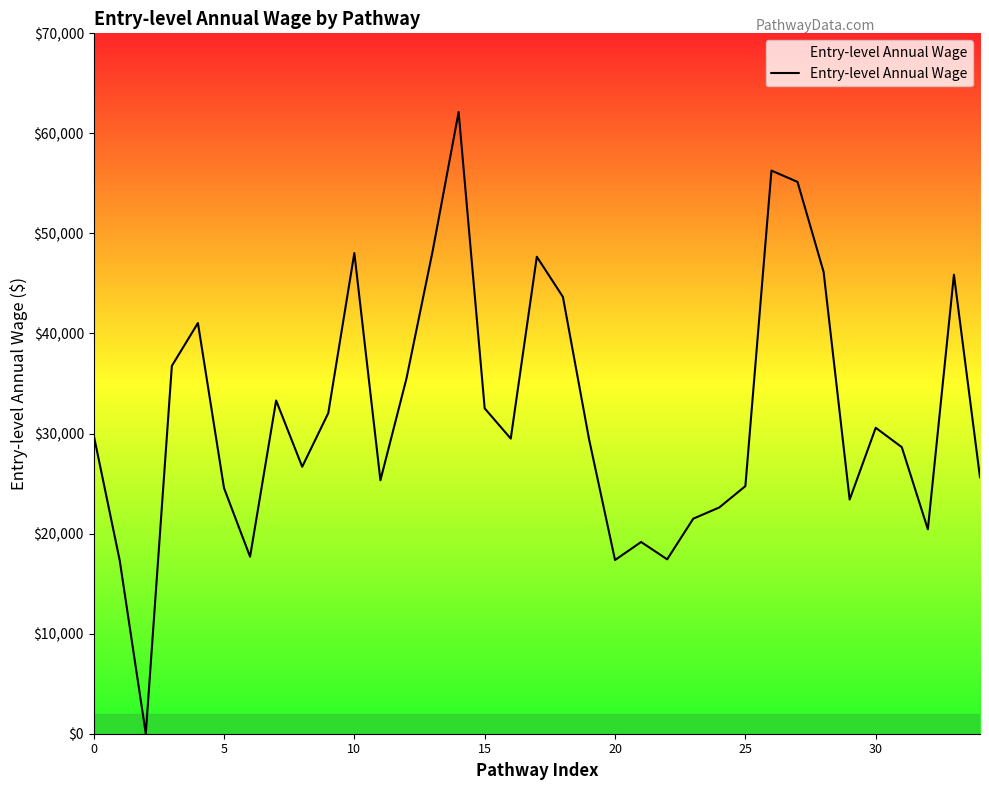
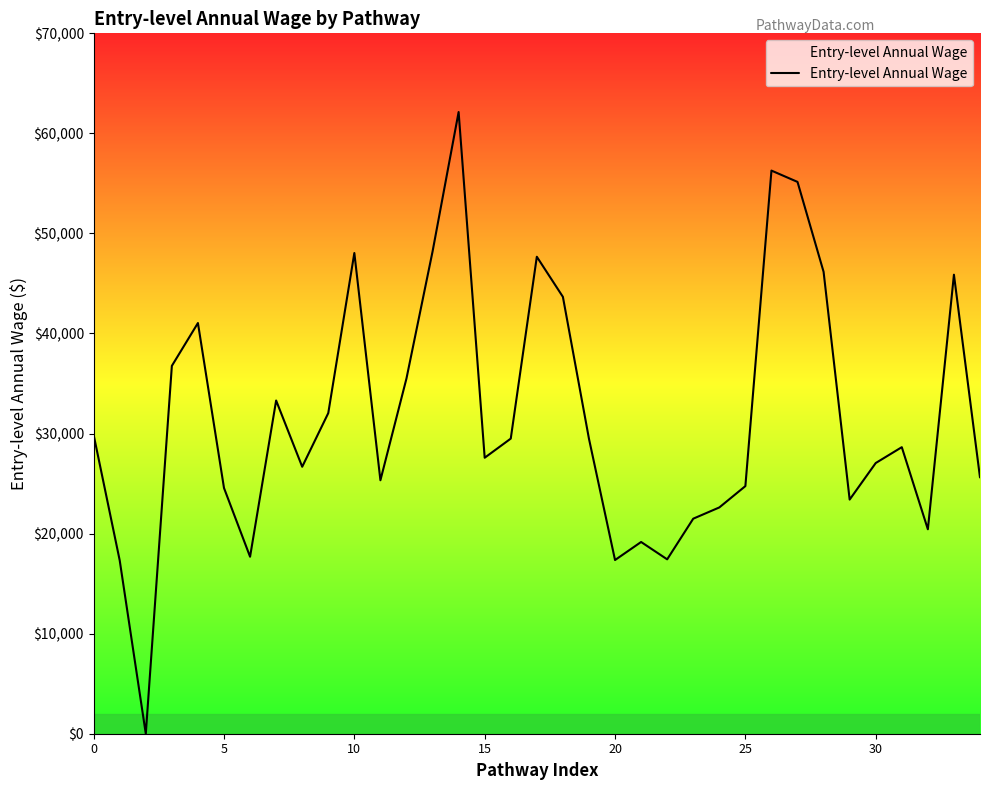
  {
    "0": "$29,900",
    "5": "$24,600",
    "10": "$48,000",
-   "15": "$32,500",
+   "15": "$27,600",
    "20": "$17,400",
    "25": "$24,700",
-   "30": "$30,600"
+   "30": "$27,100"
  }
